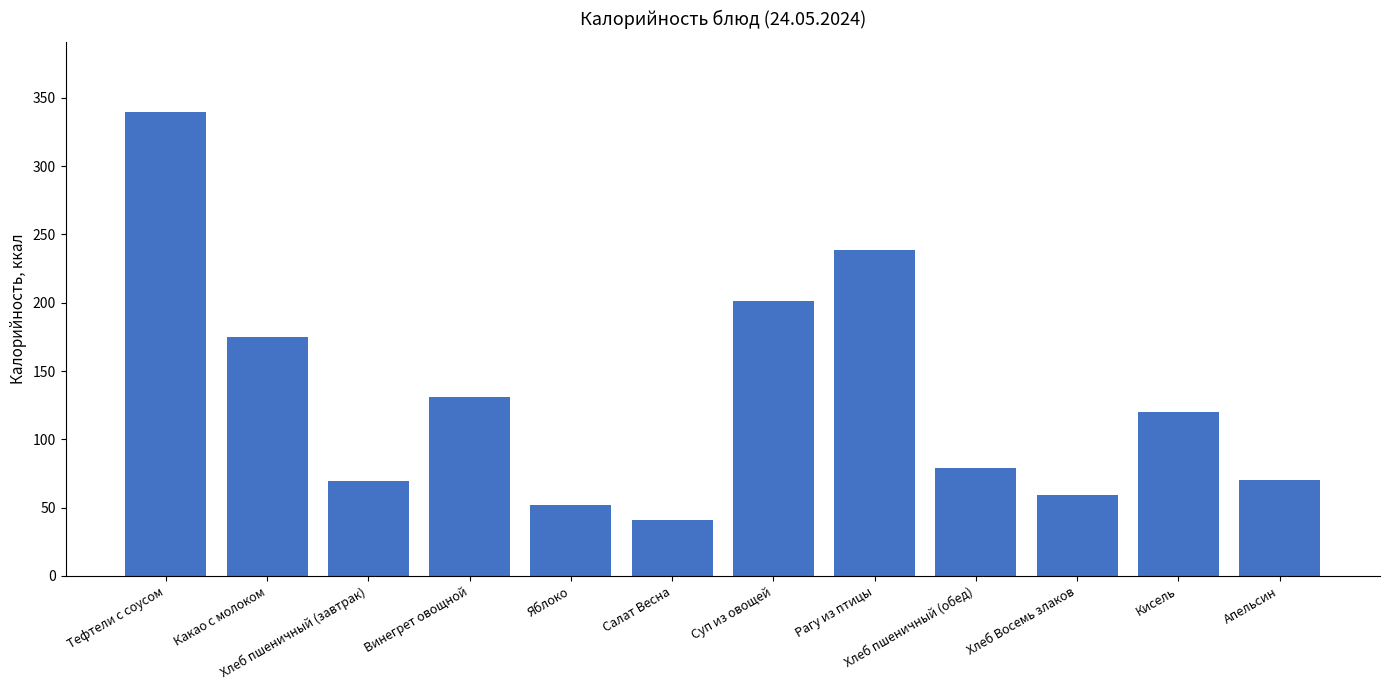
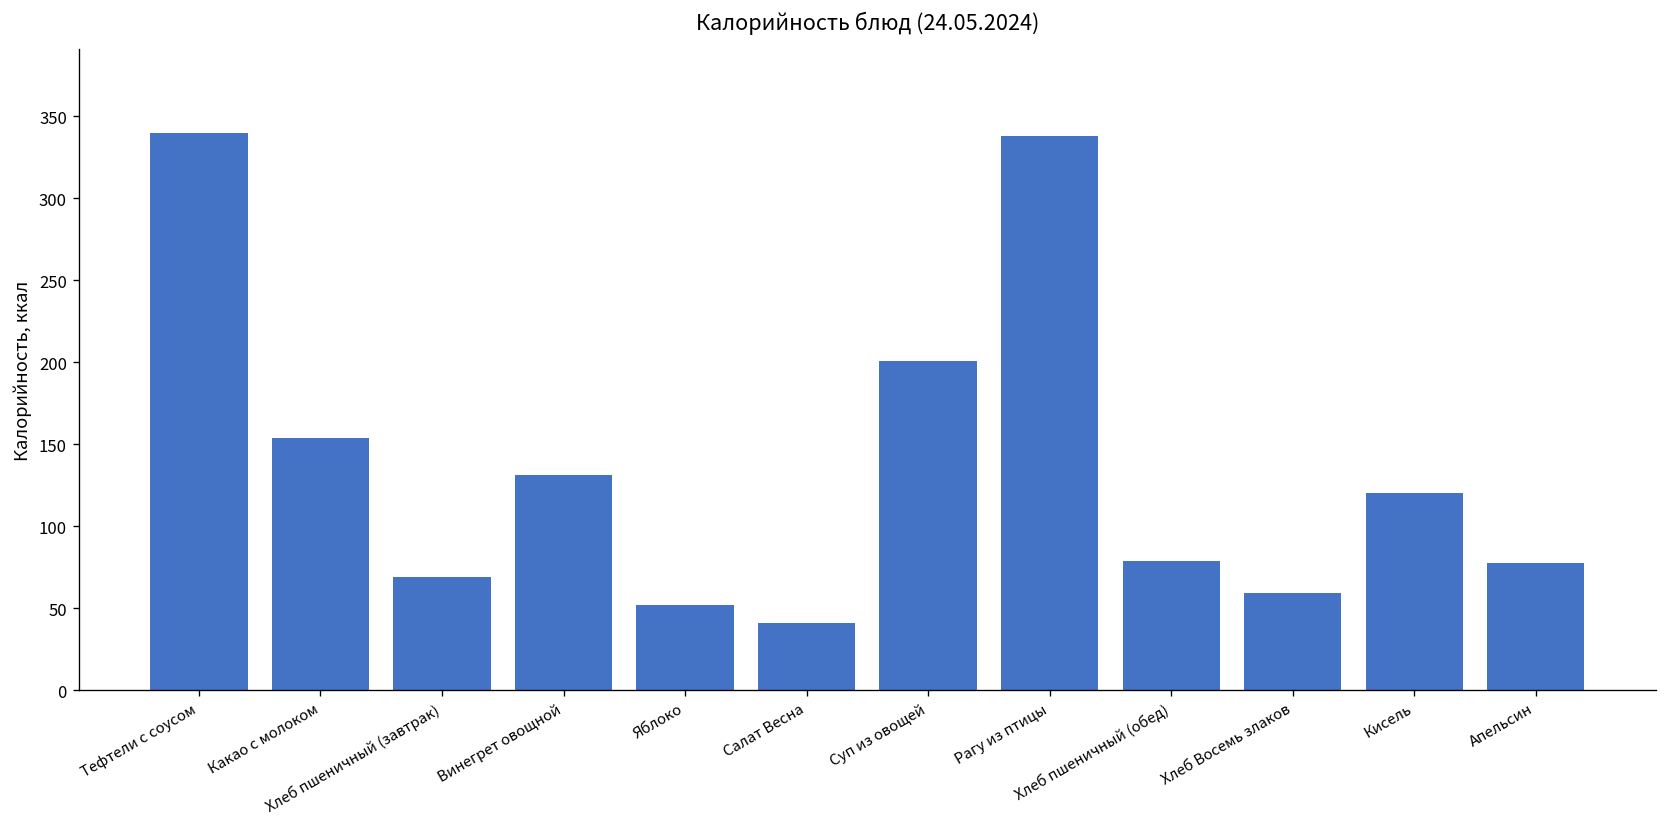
  {
    "Тефтели с соусом": 340,
-   "Какао с молоком": 175,
+   "Какао с молоком": 154,
    "Хлеб пшеничный (завтрак)": 69,
    "Винегрет овощной": 131,
    "Яблоко": 52,
    "Салат Весна": 41,
    "Суп из овощей": 201,
-   "Рагу из птицы": 239,
+   "Рагу из птицы": 338,
    "Хлеб пшеничный (обед)": 79,
    "Хлеб Восемь злаков": 59,
    "Кисель": 120,
-   "Апельсин": 71
+   "Апельсин": 78
  }
